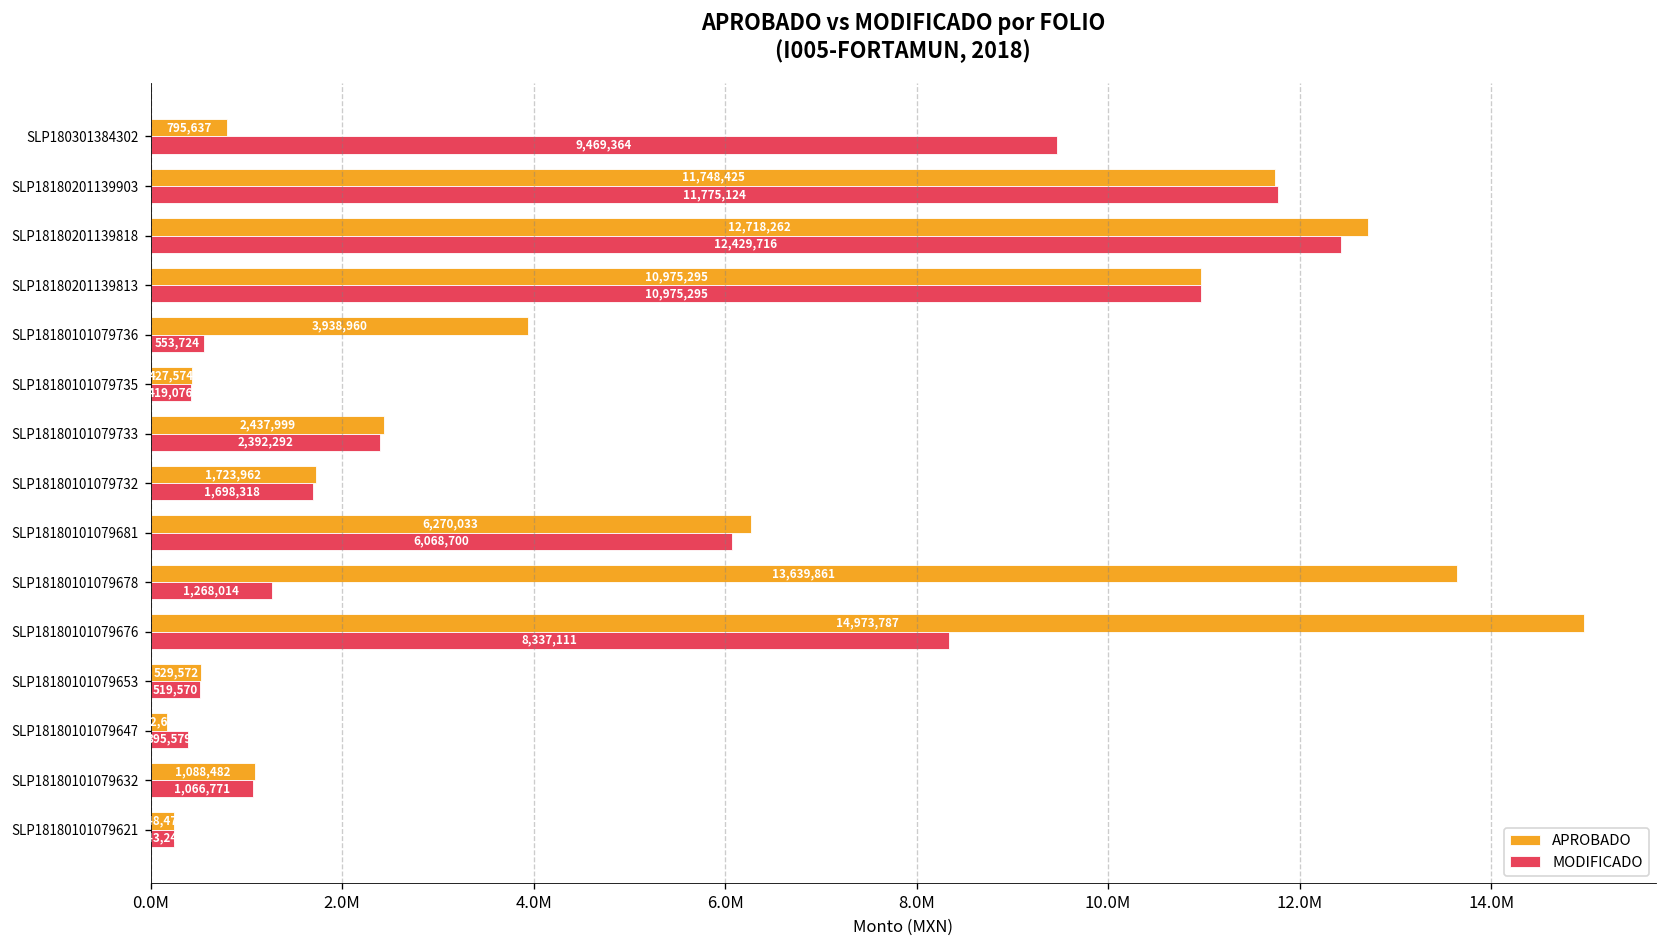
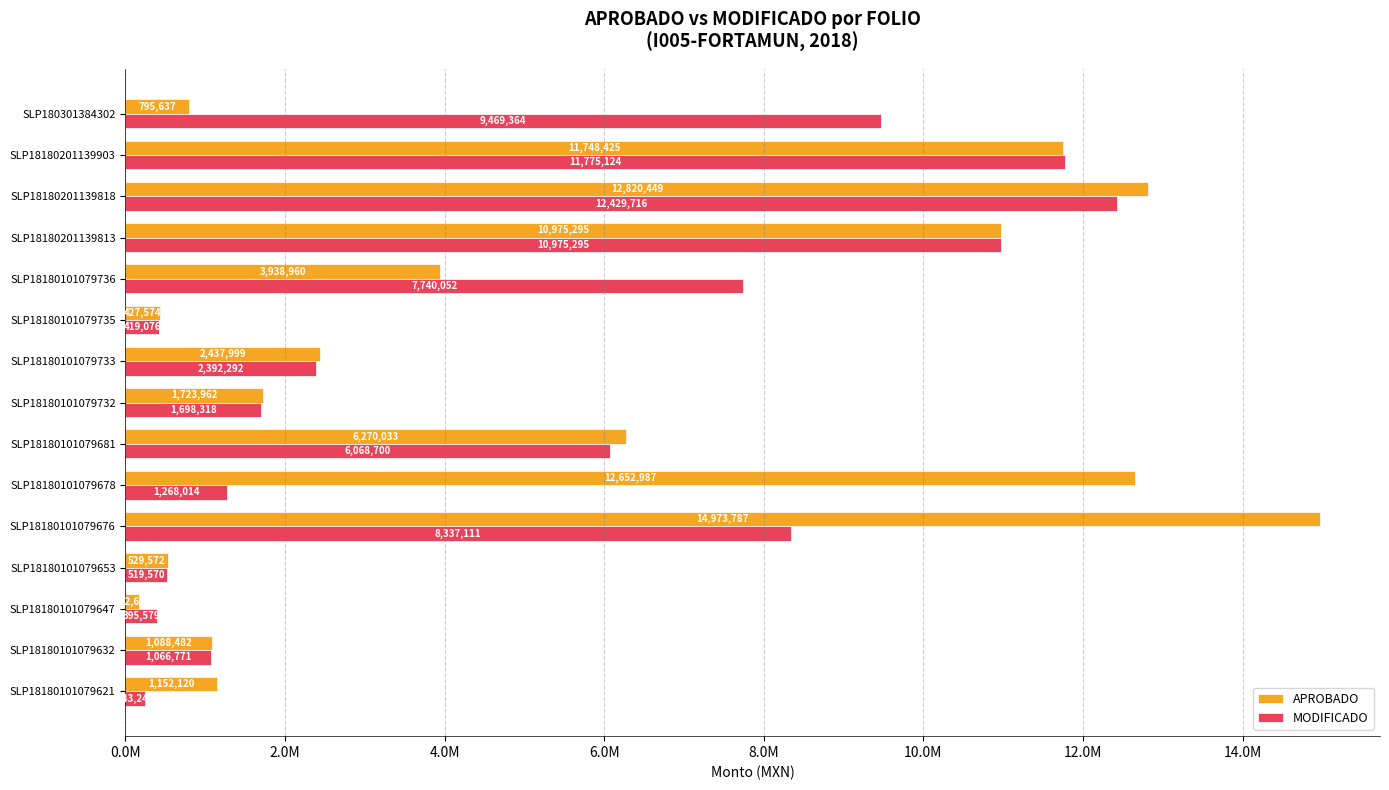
  {
    "APROBADO": {
      "SLP180301384302": "795,637",
      "SLP18180201139903": "11,748,425",
-     "SLP18180201139818": "12,718,262",
+     "SLP18180201139818": "12,820,449",
      "SLP18180201139813": "10,975,295",
      "SLP18180101079736": "3,938,960",
      "SLP18180101079735": "427,574",
      "SLP18180101079733": "2,437,999",
      "SLP18180101079732": "1,723,962",
      "SLP18180101079681": "6,270,033",
-     "SLP18180101079678": "13,639,861",
+     "SLP18180101079678": "12,652,987",
      "SLP18180101079676": "14,973,787",
      "SLP18180101079653": "529,572",
      "SLP18180101079632": "1,088,482",
-     "SLP18180101079621": "200000"
+     "SLP18180101079621": "1200000"
    },
    "MODIFICADO": {
      "SLP180301384302": "9,469,364",
      "SLP18180201139903": "11,775,124",
      "SLP18180201139818": "12,429,716",
      "SLP18180201139813": "10,975,295",
-     "SLP18180101079736": "553,724",
+     "SLP18180101079736": "7,740,052",
      "SLP18180101079735": "419,076",
      "SLP18180101079733": "2,392,292",
      "SLP18180101079732": "1,698,318",
      "SLP18180101079681": "6,068,700",
      "SLP18180101079678": "1,268,014",
      "SLP18180101079676": "8,337,111",
      "SLP18180101079653": "519,570",
      "SLP18180101079647": "395,579",
      "SLP18180101079632": "1,066,771"
    }
  }
